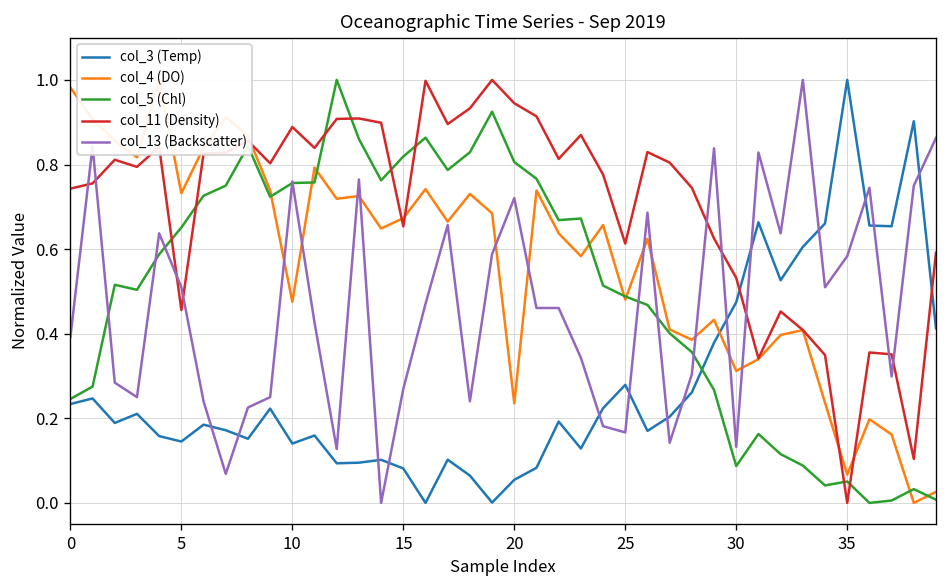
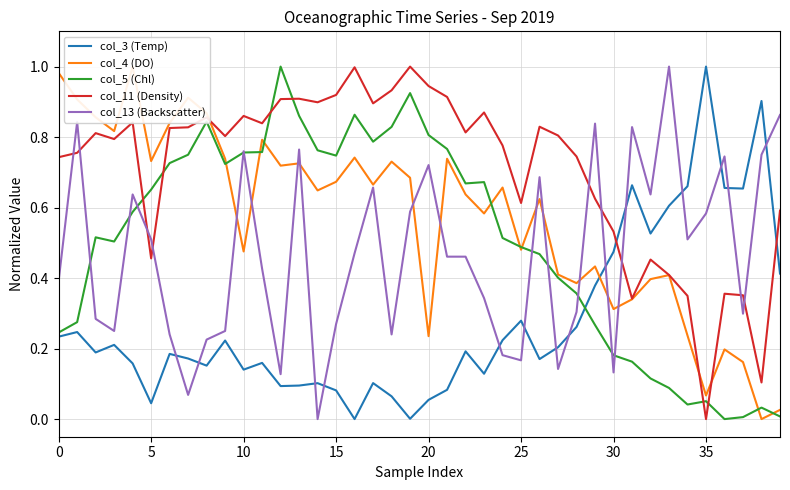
  {
    "col_3 (Temp)": {
      "0": 0.23,
-     "5": 0.15,
+     "5": 0.04,
      "10": 0.14,
      "15": 0.08,
      "20": 0.05,
      "25": 0.28,
      "30": 0.47,
      "35": 1.00
    },
    "col_4 (DO)": {
      "0": 0.98,
      "5": 0.73,
      "10": 0.48,
      "15": 0.67,
      "20": 0.24,
      "25": 0.48,
      "30": 0.31,
      "35": 0.07
    },
    "col_5 (Chl)": {
      "0": 0.25,
      "5": 0.65,
-     "15": 0.82,
+     "15": 0.75,
      "20": 0.81,
      "25": 0.49,
-     "30": 0.09,
+     "30": 0.18,
      "35": 0.05
    },
    "col_11 (Density)": {
      "0": 0.74,
      "5": 0.46,
-     "10": 0.89,
-     "15": 0.65,
+     "10": 0.86,
+     "15": 0.92,
      "20": 0.94,
      "25": 0.61,
      "30": 0.53,
      "35": 0.00
    },
    "col_13 (Backscatter)": {
      "0": 0.39,
      "5": 0.51,
      "15": 0.27,
      "20": 0.72,
      "25": 0.17,
      "30": 0.13,
      "35": 0.58
    }
  }
